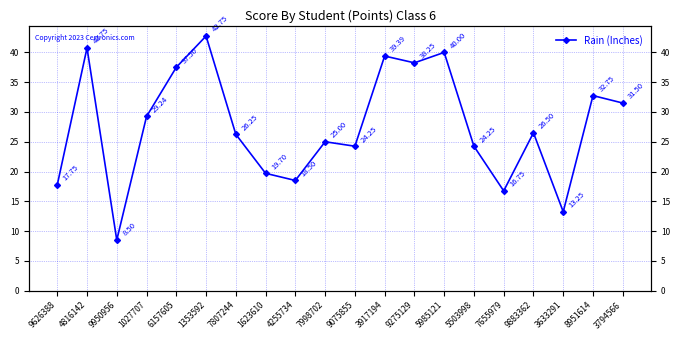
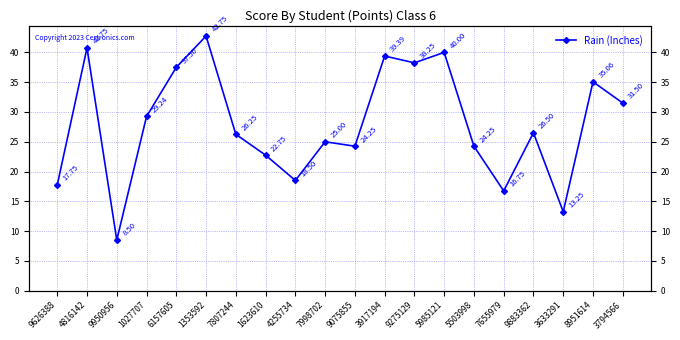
  {
    "9626388": 17.75,
    "9950956": 8.50,
    "1027707": 29.24,
    "6157605": 37.50,
    "1353592": 42.75,
    "7807244": 26.25,
-   "1623610": 19.70,
+   "1623610": 22.75,
    "4255734": 18.50,
    "7998702": 25.00,
    "9075855": 24.25,
    "3917194": 39.39,
    "9275129": 38.25,
    "5985121": 40.00,
    "5503998": 24.25,
    "7655979": 16.75,
    "9883362": 26.50,
    "3633291": 13.25,
-   "8951614": 32.75,
+   "8951614": 35.06,
    "3794566": 31.50
  }
